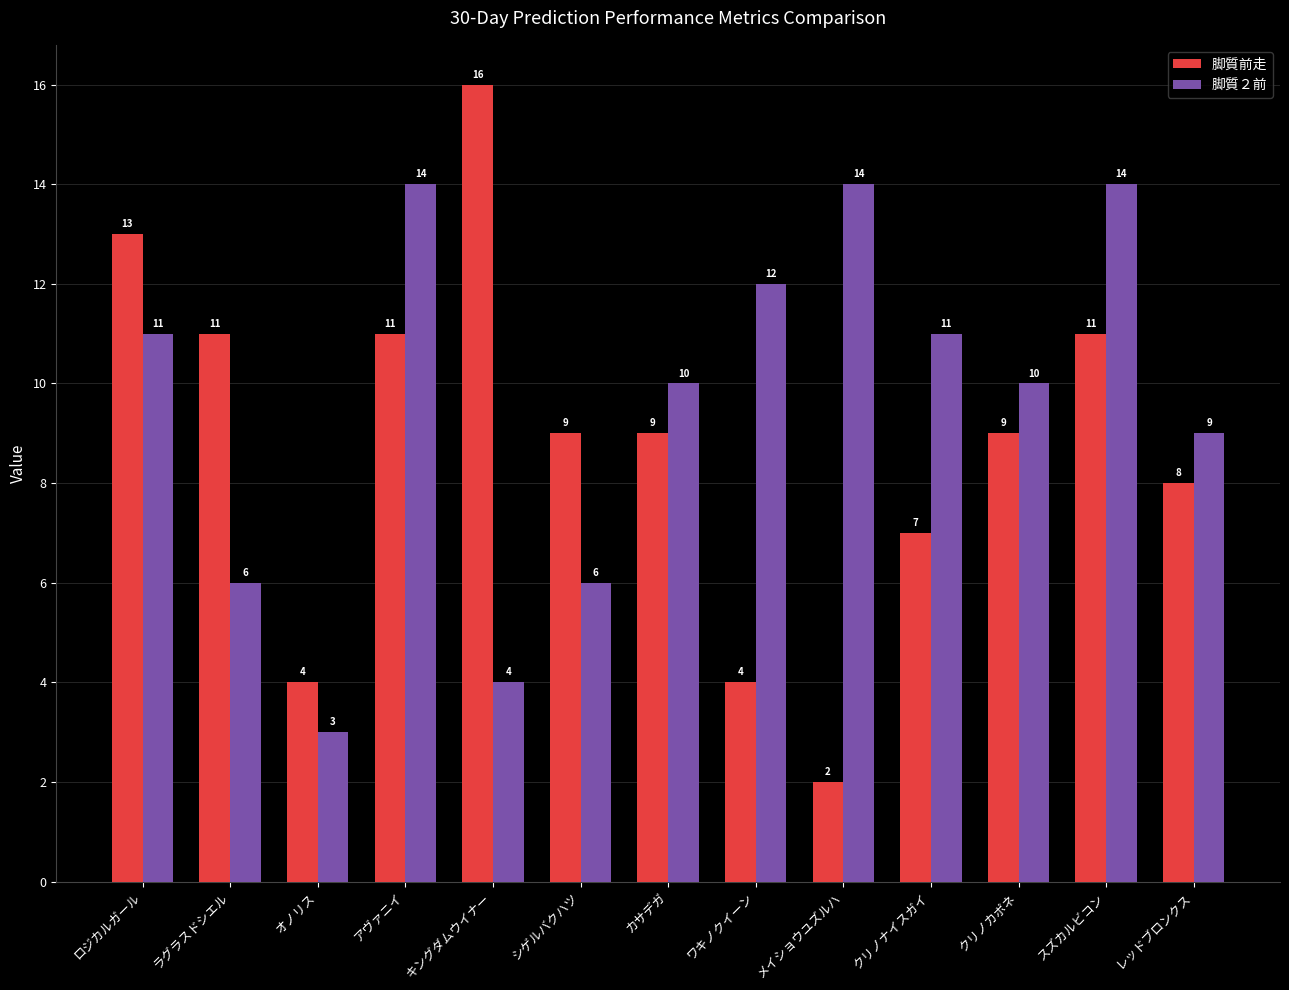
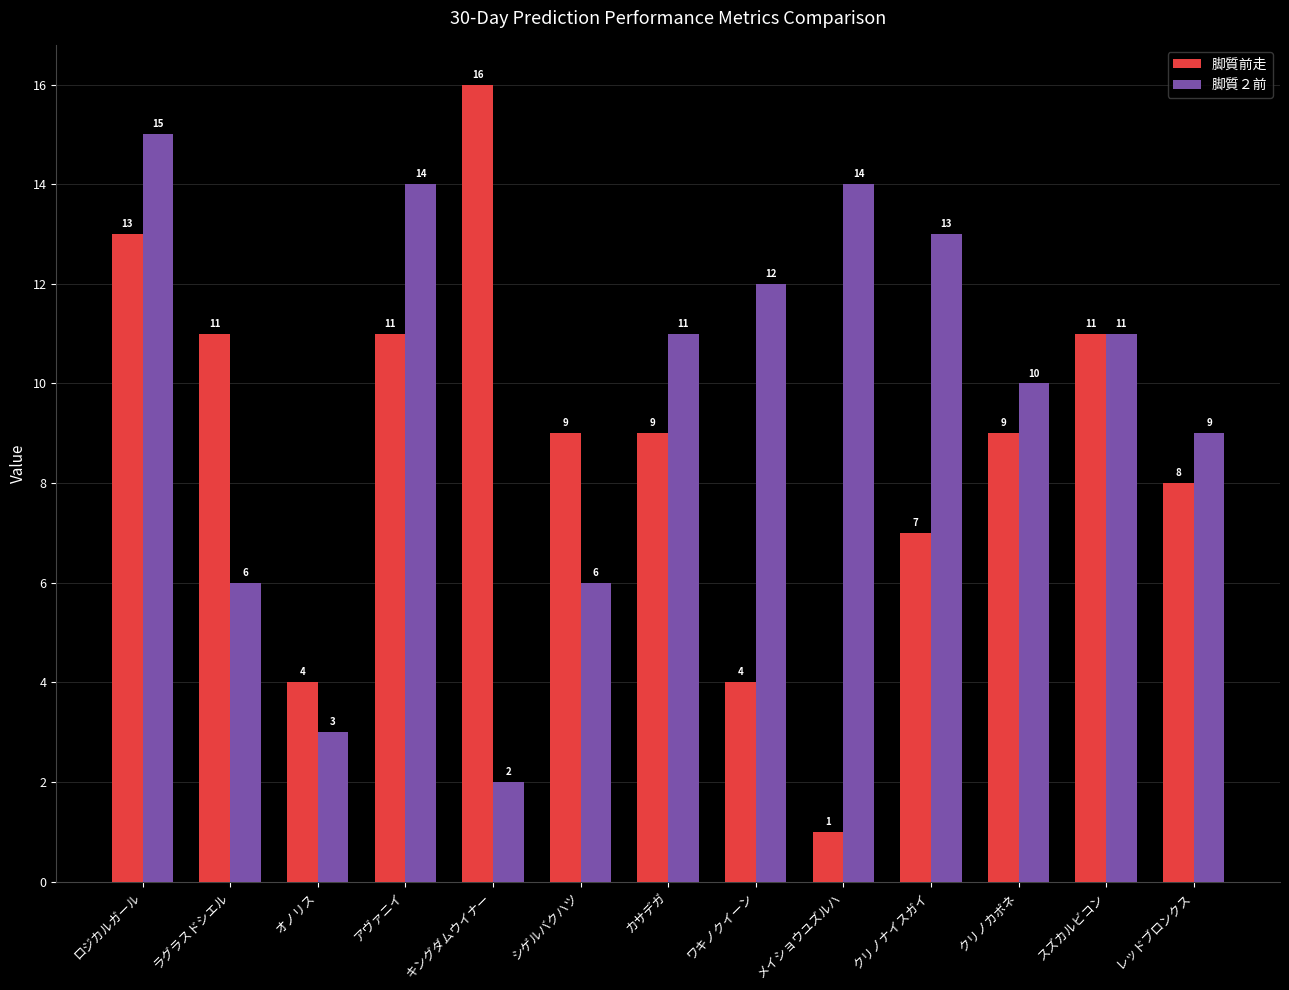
  {
    "脚質前走": {
      "ロジカルガール": 13,
      "ラグラスドシエル": 11,
      "オノリス": 4,
      "アヴァニイ": 11,
      "キングダムウイナー": 16,
      "シゲルバクハツ": 9,
      "カサデガ": 9,
      "ワキノクイーン": 4,
-     "メイショウユズルハ": 2,
+     "メイショウユズルハ": 1,
      "クリノナイスガイ": 7,
      "クリノカポネ": 9,
      "スズカルビコン": 11,
      "レッドブロンクス": 8
    },
    "脚質２前": {
-     "ロジカルガール": 11,
+     "ロジカルガール": 15,
      "ラグラスドシエル": 6,
      "オノリス": 3,
      "アヴァニイ": 14,
-     "キングダムウイナー": 4,
+     "キングダムウイナー": 2,
      "シゲルバクハツ": 6,
-     "カサデガ": 10,
+     "カサデガ": 11,
      "ワキノクイーン": 12,
      "メイショウユズルハ": 14,
-     "クリノナイスガイ": 11,
+     "クリノナイスガイ": 13,
      "クリノカポネ": 10,
-     "スズカルビコン": 14,
+     "スズカルビコン": 11,
      "レッドブロンクス": 9
    }
  }
